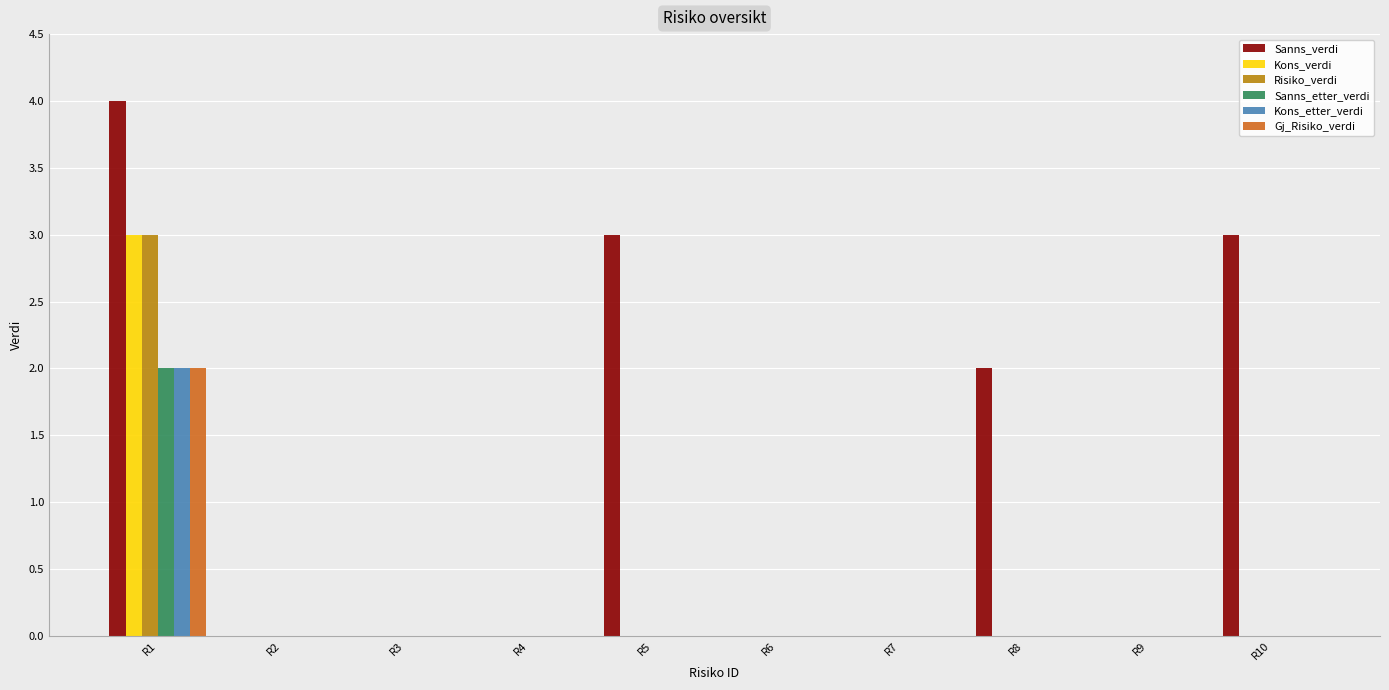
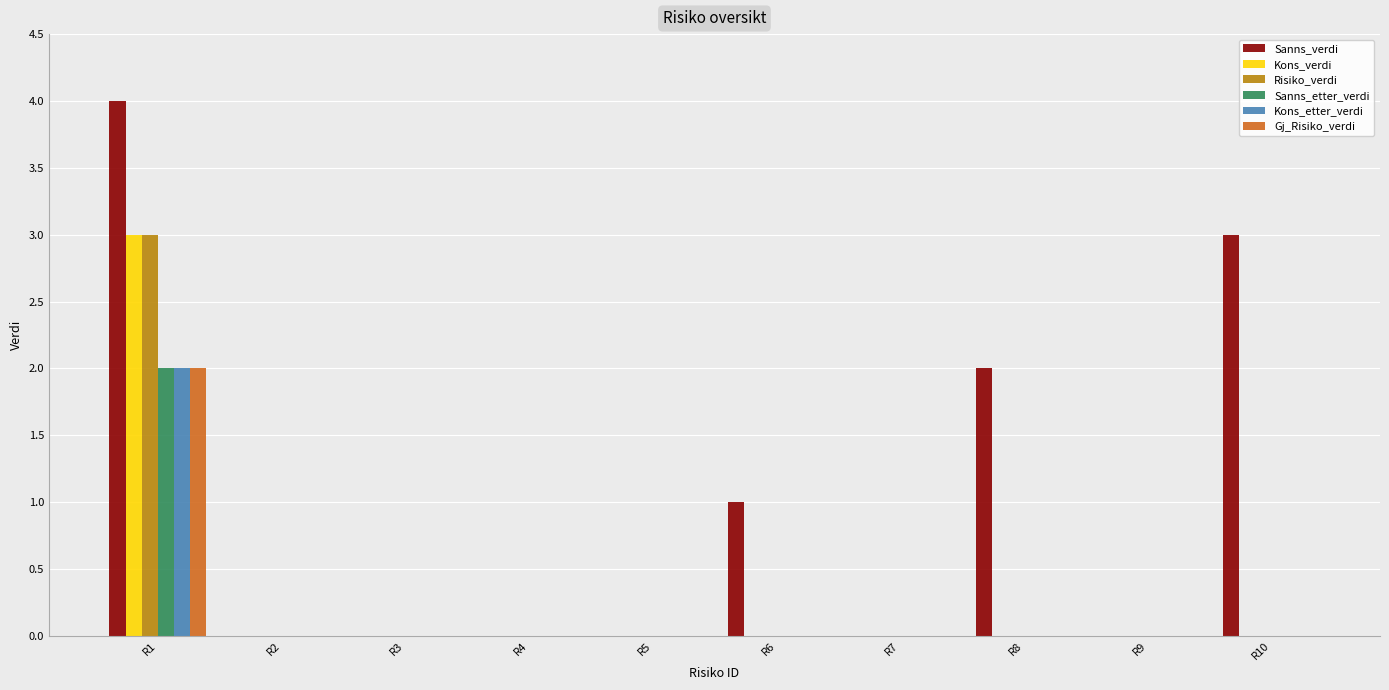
  {
    "Sanns_verdi": {
      "R1": 4,
      "R2": 0,
      "R3": 0,
      "R4": 0,
-     "R5": 3,
-     "R6": 0,
+     "R5": 0,
+     "R6": 1,
      "R7": 0,
      "R8": 2,
      "R9": 0,
      "R10": 3
    },
    "Kons_verdi": {
      "R1": 3,
      "R2": 0,
      "R3": 0,
      "R4": 0,
      "R5": 0,
      "R6": 0,
      "R7": 0,
      "R8": 0,
      "R9": 0,
      "R10": 0
    },
    "Sanns_etter_verdi": {
      "R1": 2,
      "R2": 0,
      "R3": 0,
      "R4": 0,
      "R5": 0,
      "R6": 0,
      "R7": 0,
      "R8": 0,
      "R9": 0,
      "R10": 0
    },
    "Kons_etter_verdi": {
      "R1": 2,
      "R2": 0,
      "R3": 0,
      "R4": 0,
      "R5": 0,
      "R6": 0,
      "R7": 0,
      "R8": 0,
      "R9": 0,
      "R10": 0
    }
  }
